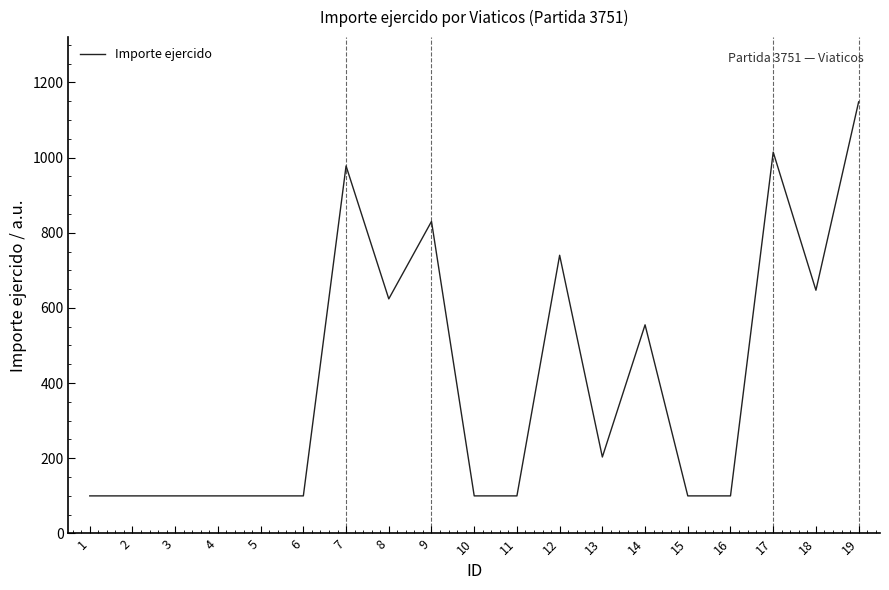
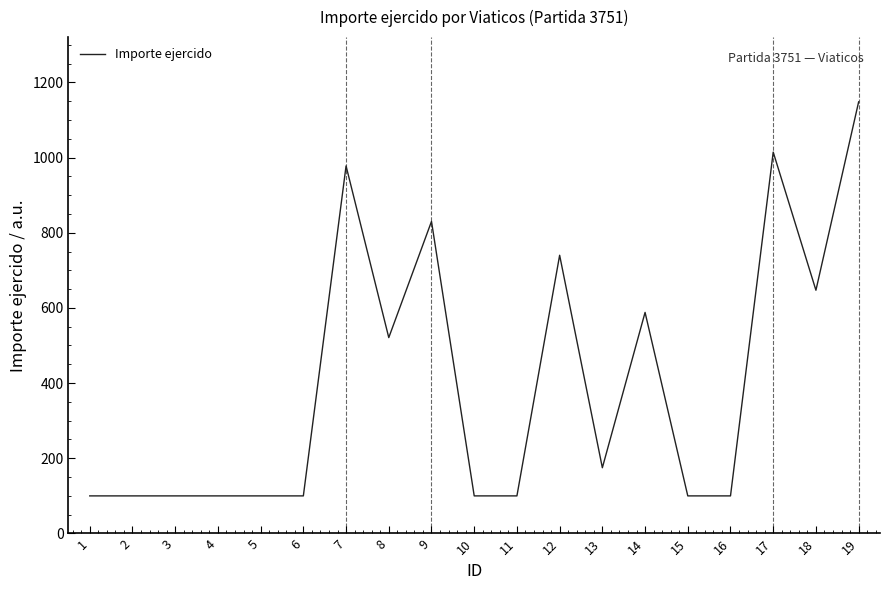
  {
    "1": 100,
    "2": 100,
    "3": 100,
    "4": 100,
    "5": 100,
    "6": 100,
    "7": 980,
-   "8": 620,
+   "8": 520,
    "9": 830,
    "10": 100,
    "11": 100,
    "12": 740,
-   "13": 200,
-   "14": 560,
+   "13": 170,
+   "14": 590,
    "15": 100,
    "16": 100,
    "17": 1010,
    "18": 650,
    "19": 1150
  }
